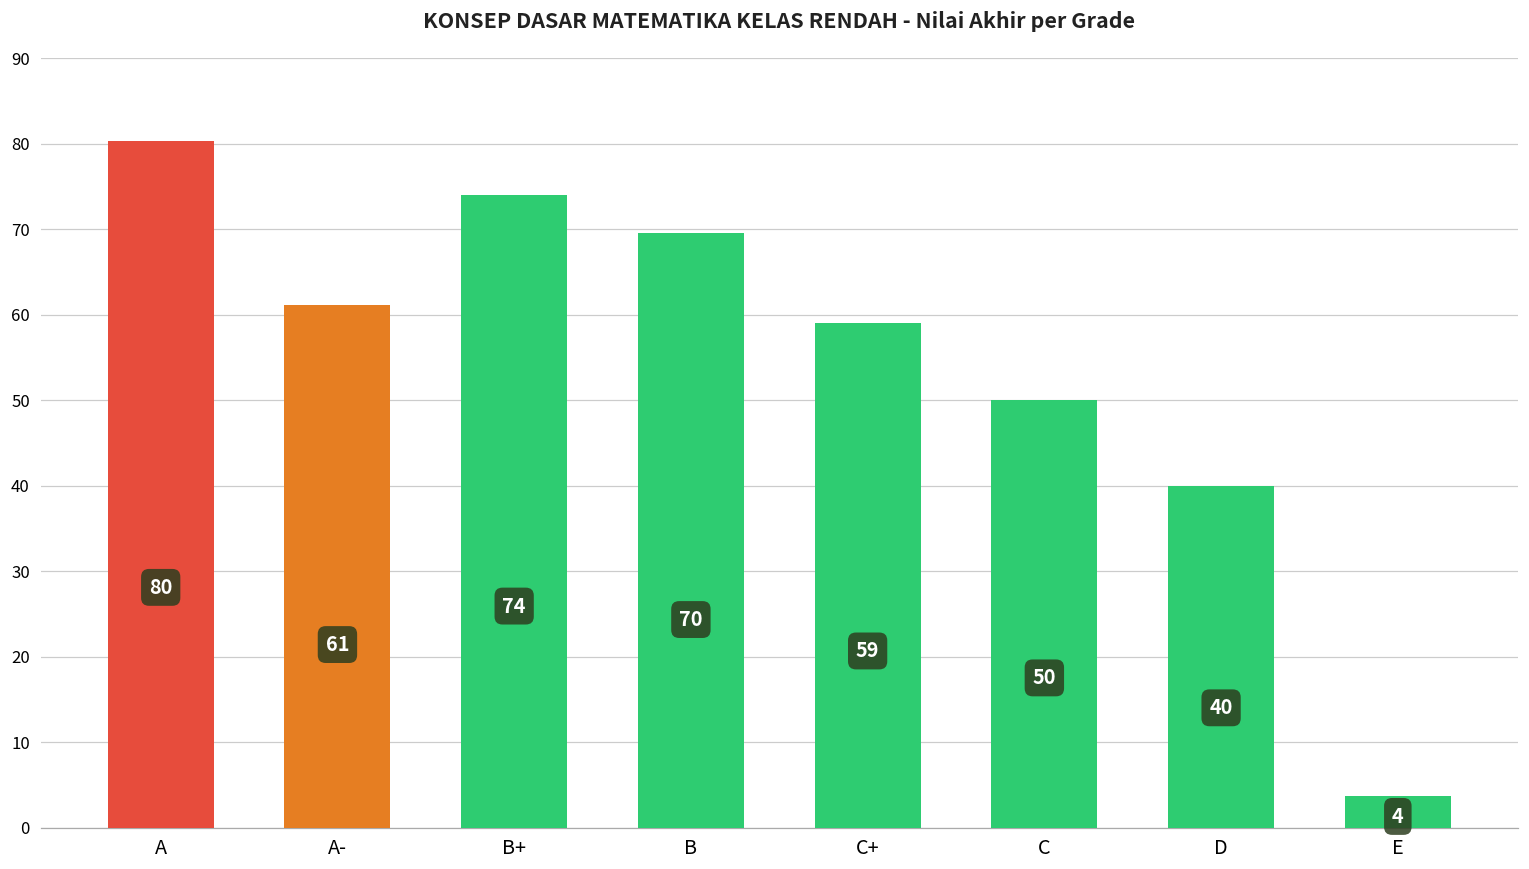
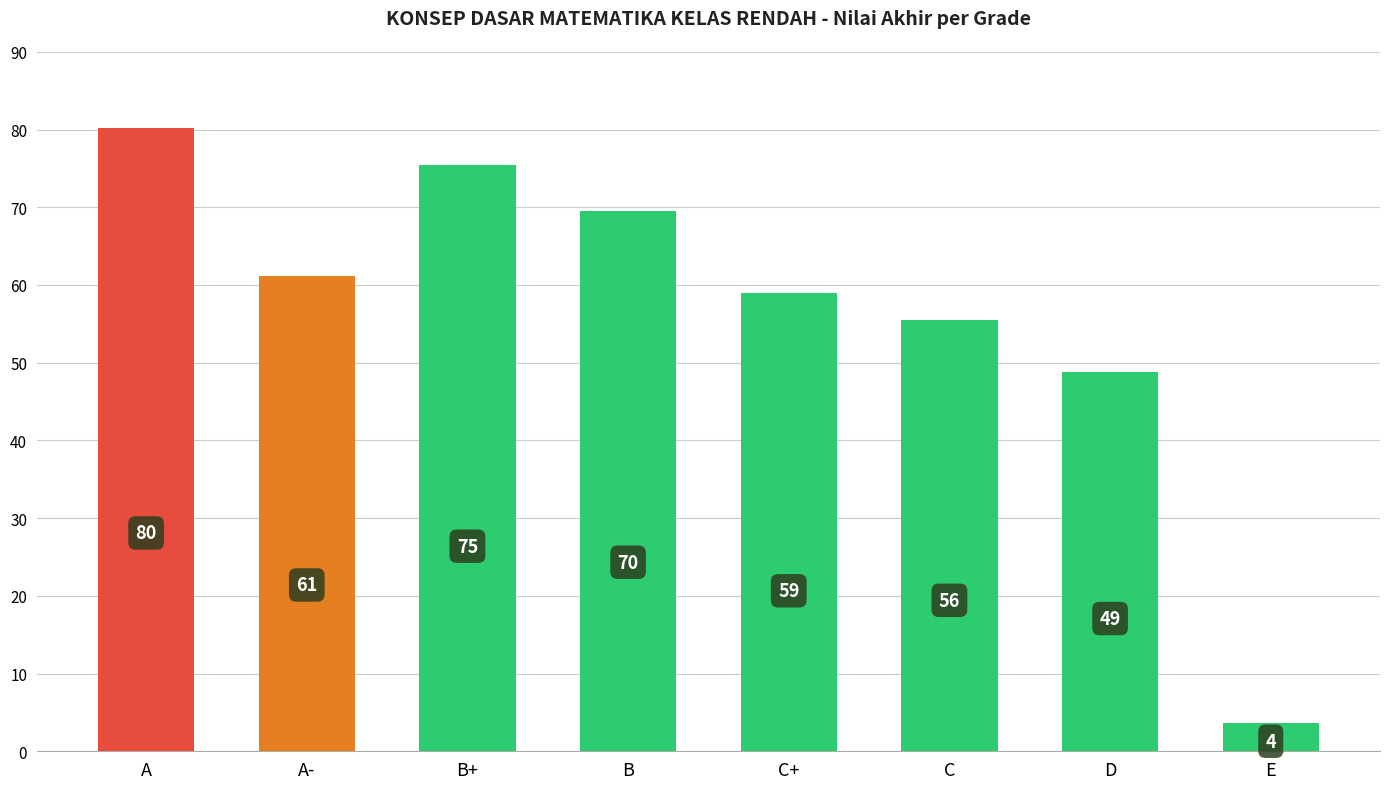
  {
-   "B+": 74,
-   "C": 50,
-   "D": 40
+   "B+": 75,
+   "C": 56,
+   "D": 49
  }
